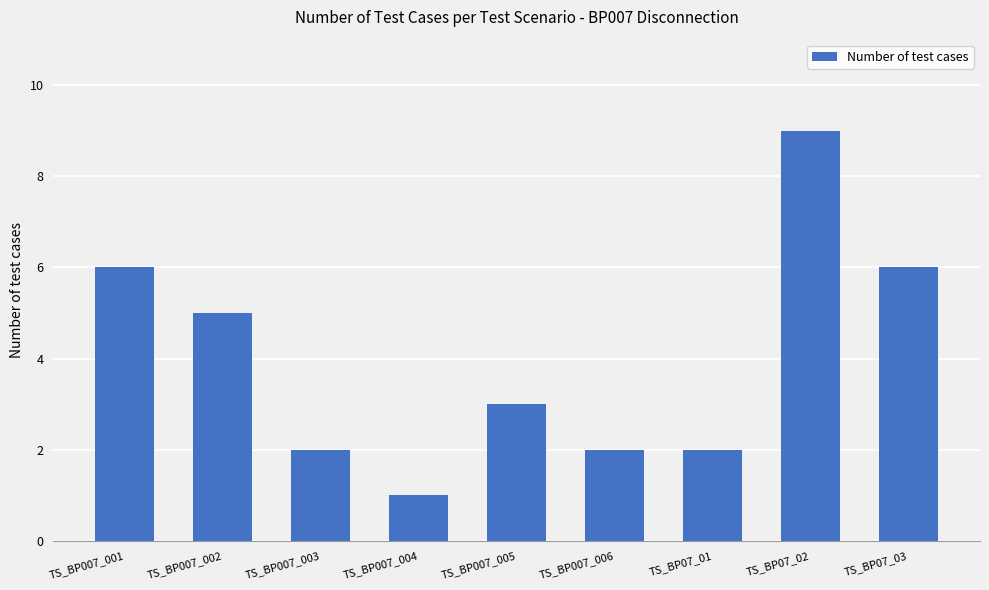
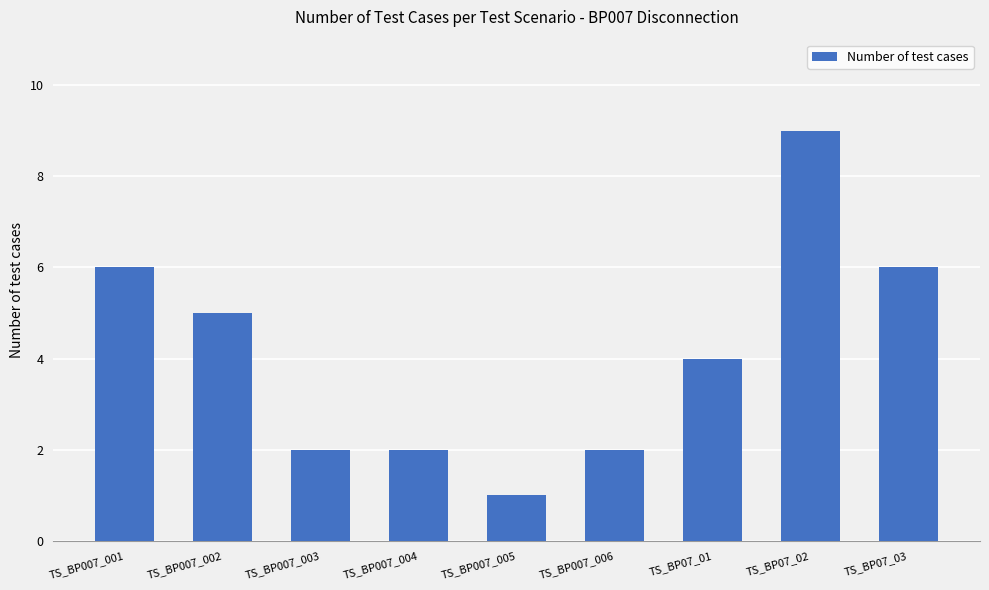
  {
    "TS_BP007_001": 6,
    "TS_BP007_002": 5,
    "TS_BP007_003": 2,
-   "TS_BP007_004": 1,
-   "TS_BP007_005": 3,
+   "TS_BP007_004": 2,
+   "TS_BP007_005": 1,
    "TS_BP007_006": 2,
-   "TS_BP07_01": 2,
+   "TS_BP07_01": 4,
    "TS_BP07_02": 9,
    "TS_BP07_03": 6
  }
